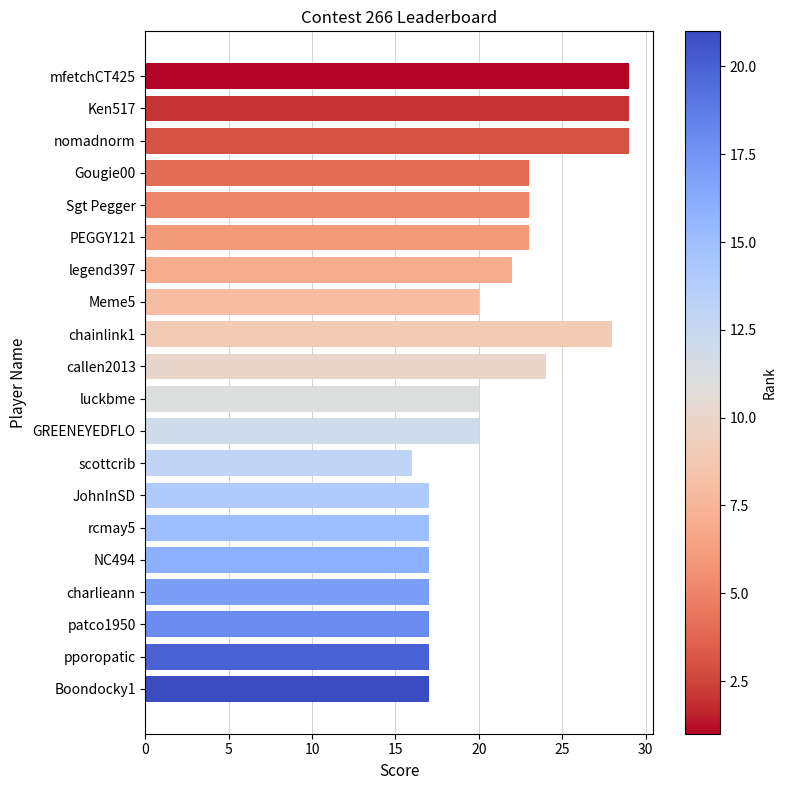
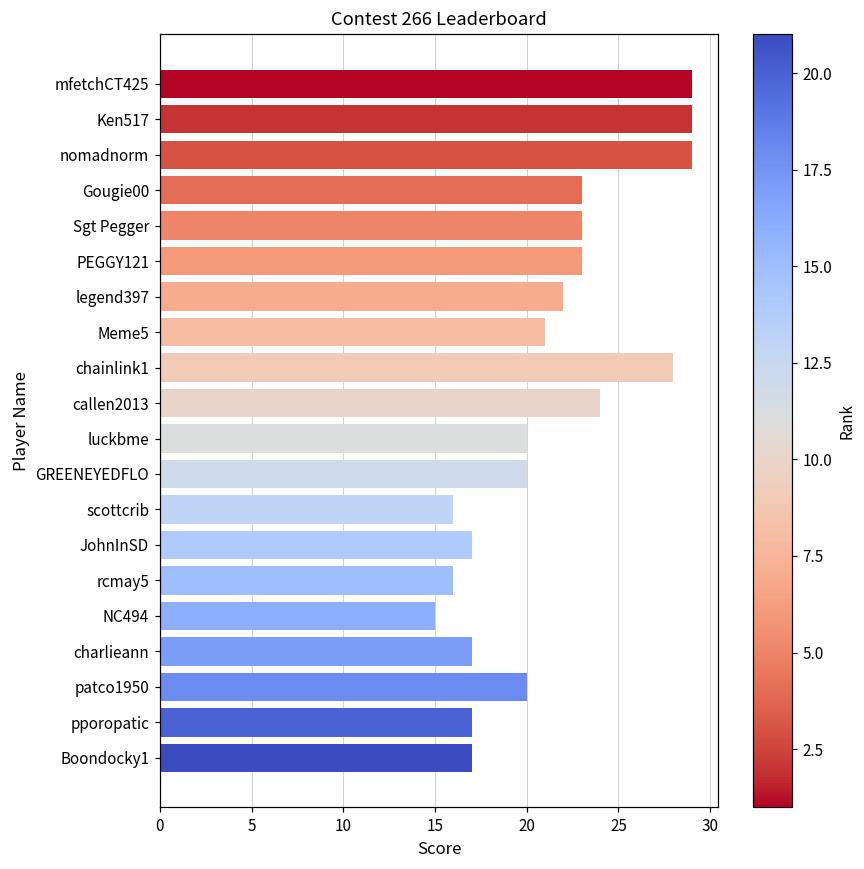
  {
    "mfetchCT425": 29,
    "Ken517": 29,
    "nomadnorm": 29,
    "Gougie00": 23,
    "Sgt Pegger": 23,
    "PEGGY121": 23,
    "legend397": 22,
-   "Meme5": 20,
+   "Meme5": 21,
    "chainlink1": 28,
    "callen2013": 24,
    "luckbme": 20,
    "GREENEYEDFLO": 20,
    "scottcrib": 16,
    "JohnInSD": 17,
-   "rcmay5": 17,
-   "NC494": 17,
+   "rcmay5": 16,
+   "NC494": 15,
    "charlieann": 17,
-   "patco1950": 17,
+   "patco1950": 20,
    "pporopatic": 17,
    "Boondocky1": 17
  }
